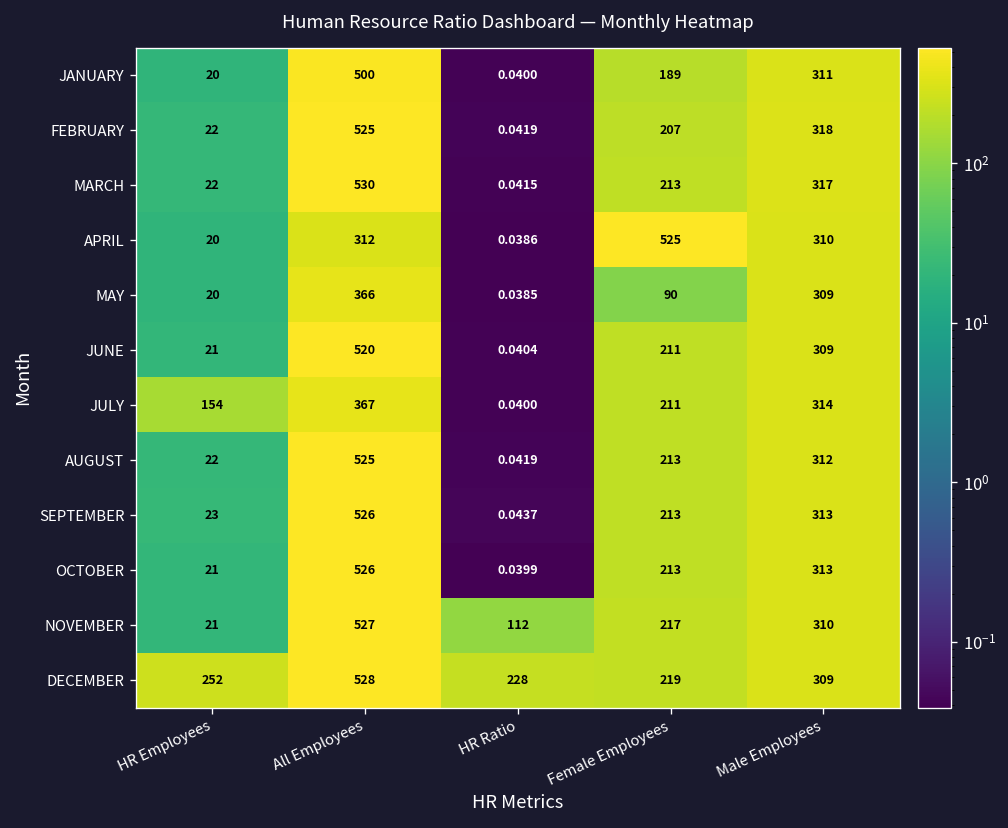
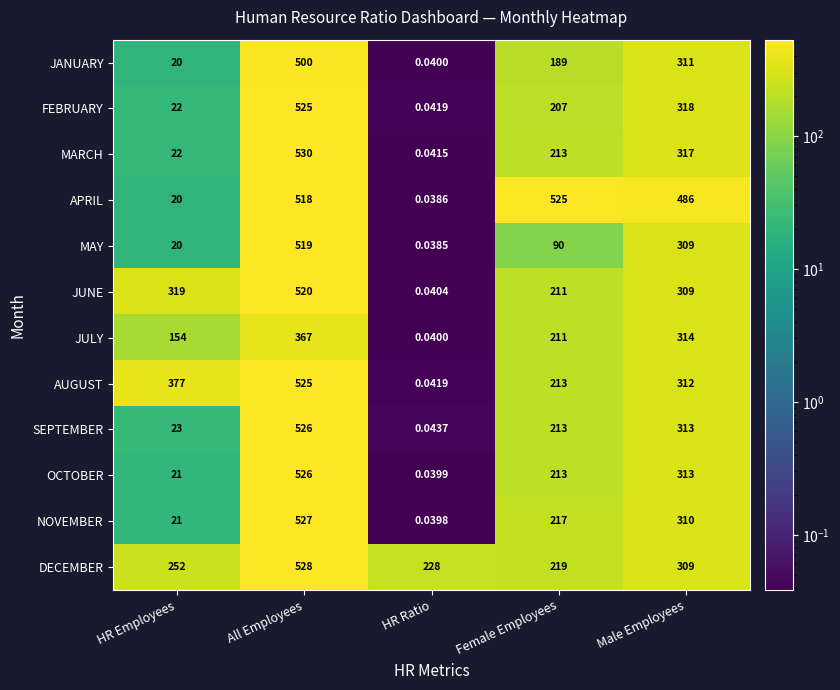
  {
    "JANUARY": {
      "HR Employees": 20,
      "All Employees": 500,
      "HR Ratio": 0.0400,
      "Female Employees": 189,
      "Male Employees": 311
    },
    "FEBRUARY": {
      "HR Employees": 22,
      "All Employees": 525,
      "HR Ratio": 0.0419,
      "Female Employees": 207,
      "Male Employees": 318
    },
    "MARCH": {
      "HR Employees": 22,
      "All Employees": 530,
      "HR Ratio": 0.0415,
      "Female Employees": 213,
      "Male Employees": 317
    },
    "APRIL": {
      "HR Employees": 20,
-     "All Employees": 312,
+     "All Employees": 518,
      "HR Ratio": 0.0386,
      "Female Employees": 525,
-     "Male Employees": 310
+     "Male Employees": 486
    },
    "MAY": {
      "HR Employees": 20,
-     "All Employees": 366,
+     "All Employees": 519,
      "HR Ratio": 0.0385,
      "Female Employees": 90,
      "Male Employees": 309
    },
    "JUNE": {
-     "HR Employees": 21,
+     "HR Employees": 319,
      "All Employees": 520,
      "HR Ratio": 0.0404,
      "Female Employees": 211,
      "Male Employees": 309
    },
    "JULY": {
      "HR Employees": 154,
      "All Employees": 367,
      "HR Ratio": 0.0400,
      "Female Employees": 211,
      "Male Employees": 314
    },
    "AUGUST": {
-     "HR Employees": 22,
+     "HR Employees": 377,
      "All Employees": 525,
      "HR Ratio": 0.0419,
      "Female Employees": 213,
      "Male Employees": 312
    },
    "SEPTEMBER": {
      "HR Employees": 23,
      "All Employees": 526,
      "HR Ratio": 0.0437,
      "Female Employees": 213,
      "Male Employees": 313
    },
    "OCTOBER": {
      "HR Employees": 21,
      "All Employees": 526,
      "HR Ratio": 0.0399,
      "Female Employees": 213,
      "Male Employees": 313
    },
    "NOVEMBER": {
      "HR Employees": 21,
      "All Employees": 527,
-     "HR Ratio": 112,
+     "HR Ratio": 0.0398,
      "Female Employees": 217,
      "Male Employees": 310
    },
    "DECEMBER": {
      "HR Employees": 252,
      "All Employees": 528,
      "HR Ratio": 228,
      "Female Employees": 219,
      "Male Employees": 309
    }
  }
